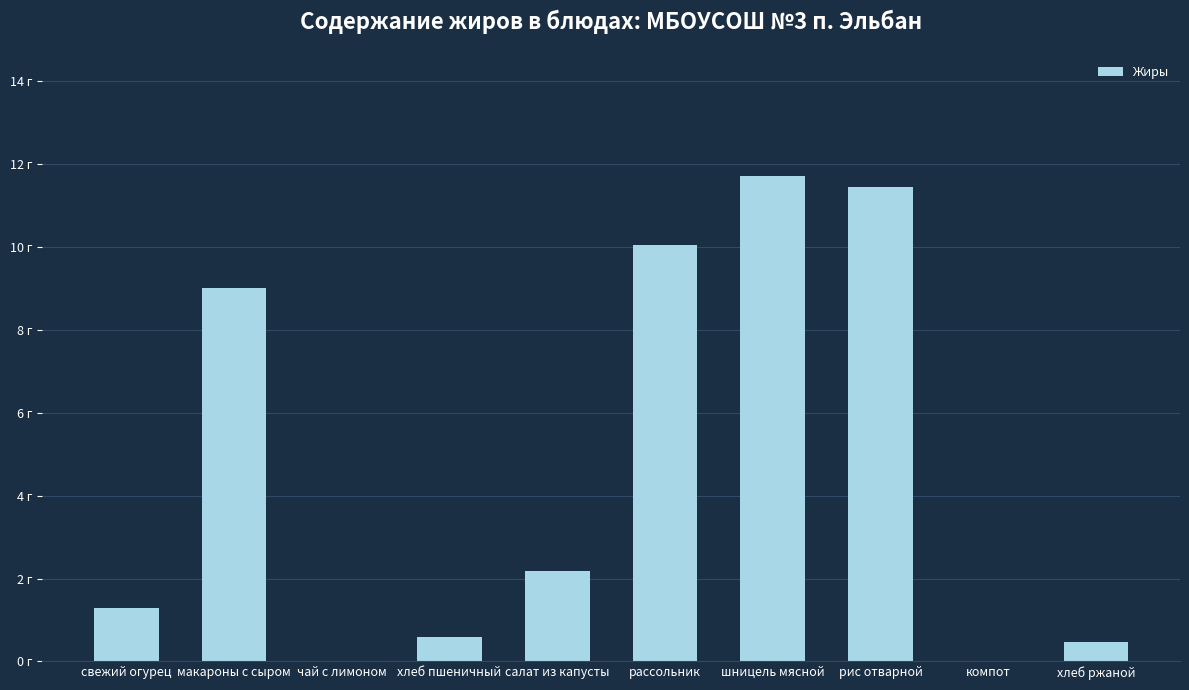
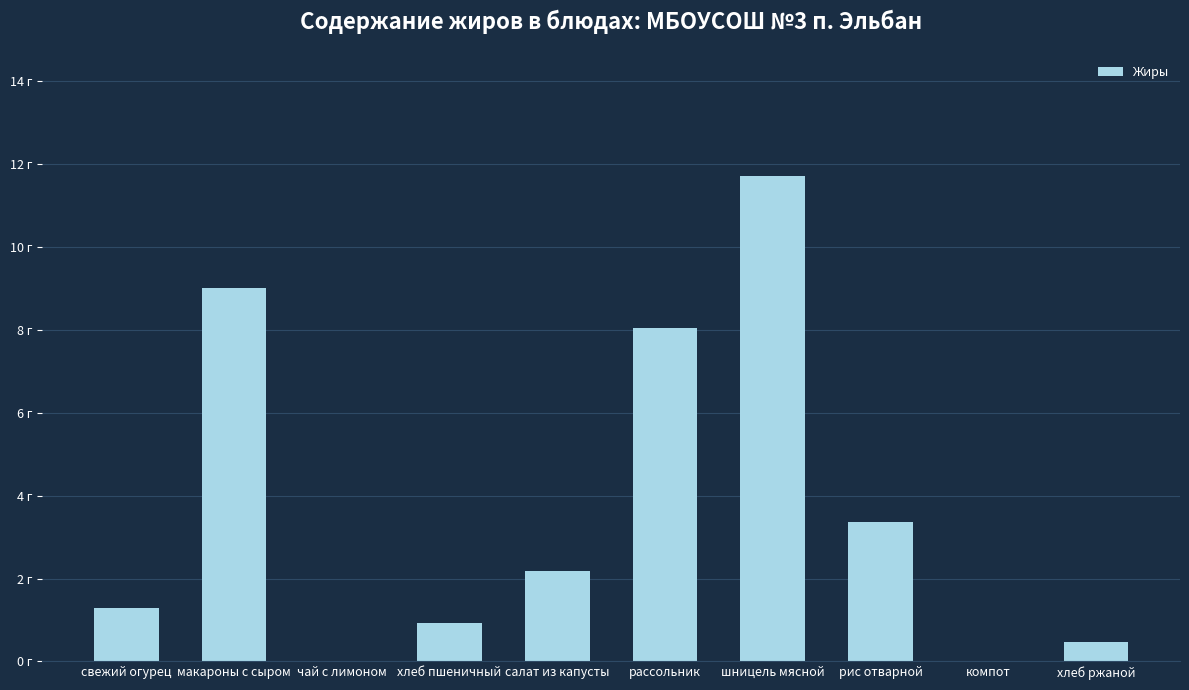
  {
    "свежий огурец": "1.3 г",
    "макароны с сыром": "9.0 г",
    "чай с лимоном": "0.0 г",
-   "хлеб пшеничный": "0.6 г",
+   "хлеб пшеничный": "0.9 г",
    "салат из капусты": "2.2 г",
-   "рассольник": "10.0 г",
+   "рассольник": "8.1 г",
    "шницель мясной": "11.7 г",
-   "рис отварной": "11.4 г",
+   "рис отварной": "3.4 г",
    "компот": "0.0 г",
    "хлеб ржаной": "0.5 г"
  }
